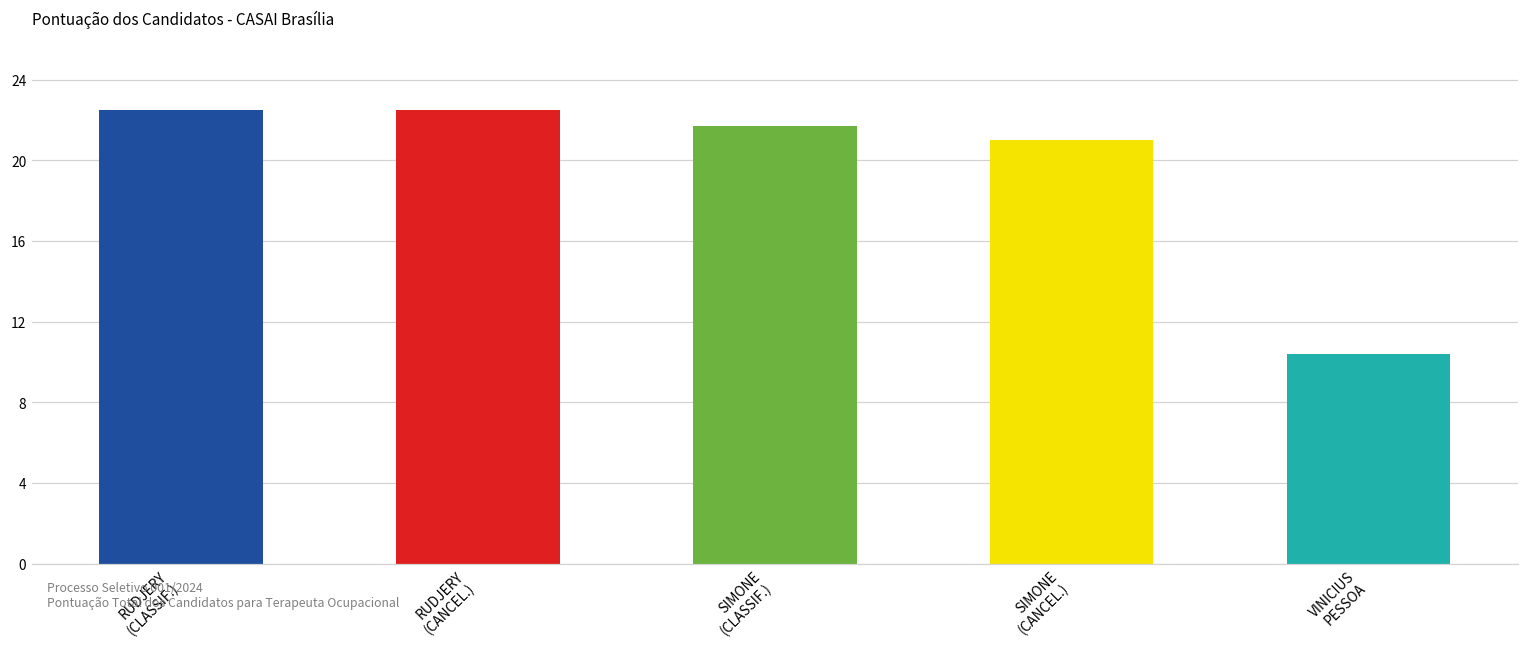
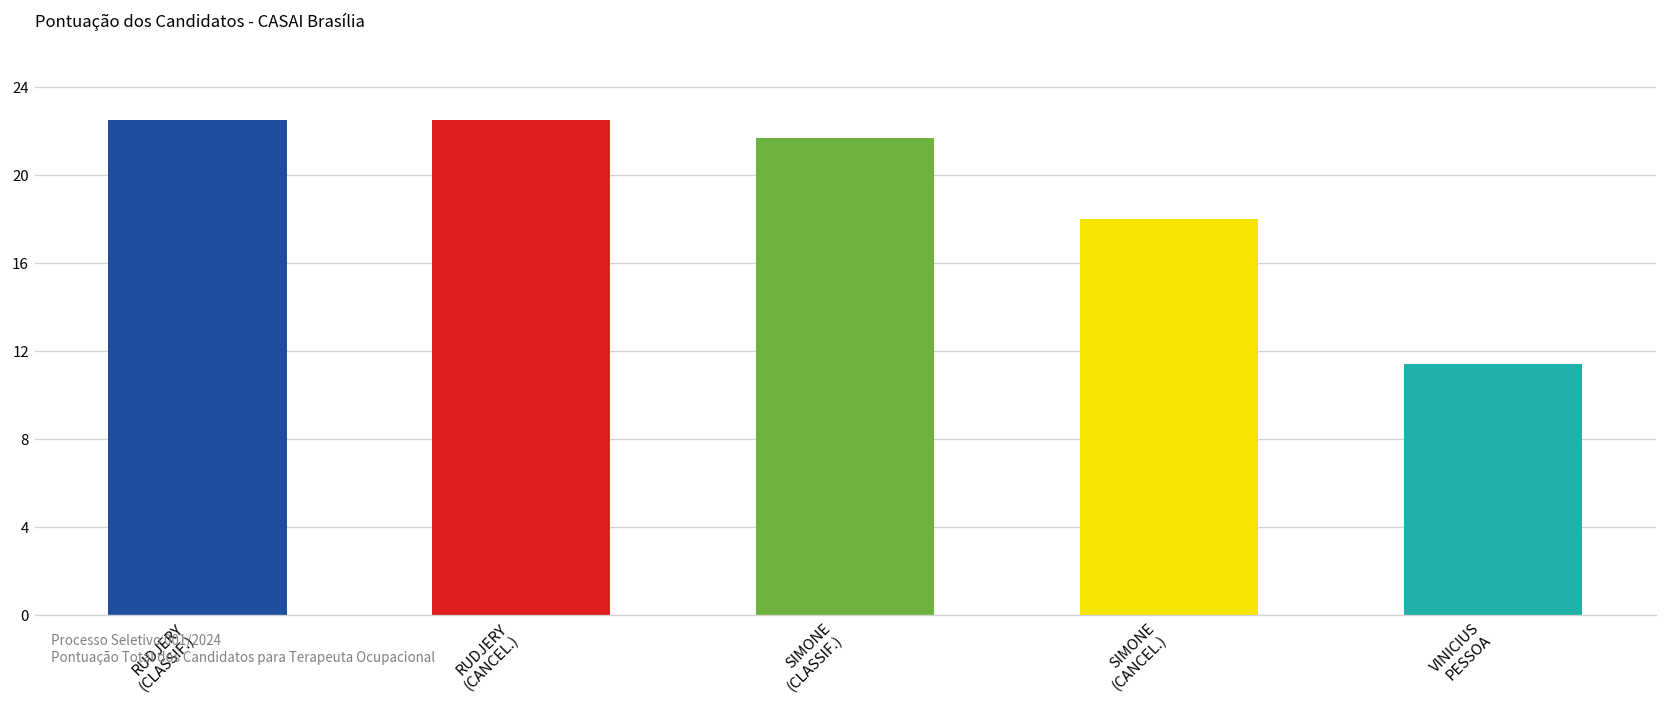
  {
    "RUDJERY (CLASSIF.)": 22.5,
    "RUDJERY (CANCEL.)": 22.5,
    "SIMONE (CLASSIF.)": 21.7,
-   "SIMONE (CANCEL.)": 21,
-   "VINICIUS PESSOA": 10.4
+   "SIMONE (CANCEL.)": 18,
+   "VINICIUS PESSOA": 11.4
  }
